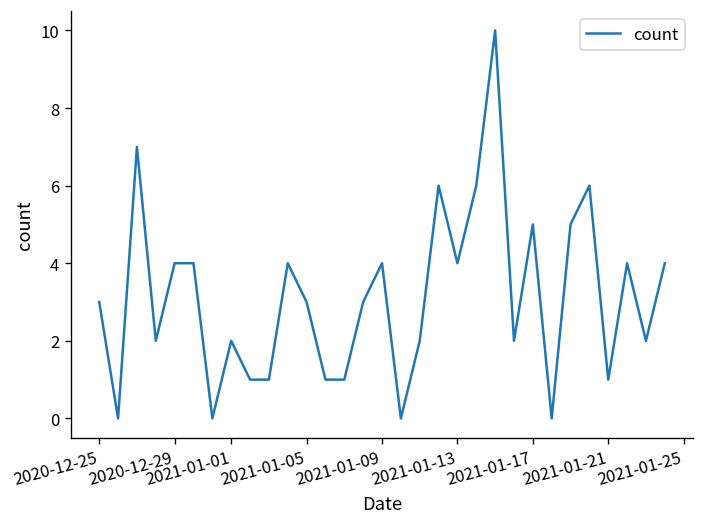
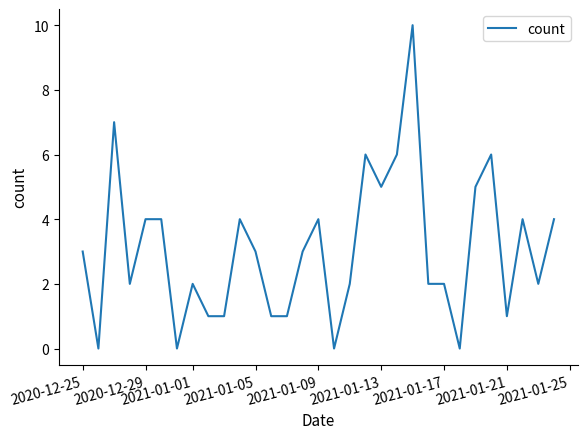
  {
    "2020-12-25": 3,
    "2020-12-29": 4,
    "2021-01-01": 2,
    "2021-01-05": 3,
    "2021-01-09": 4,
-   "2021-01-13": 4,
-   "2021-01-17": 5,
+   "2021-01-13": 5,
+   "2021-01-17": 2,
    "2021-01-21": 1
  }
